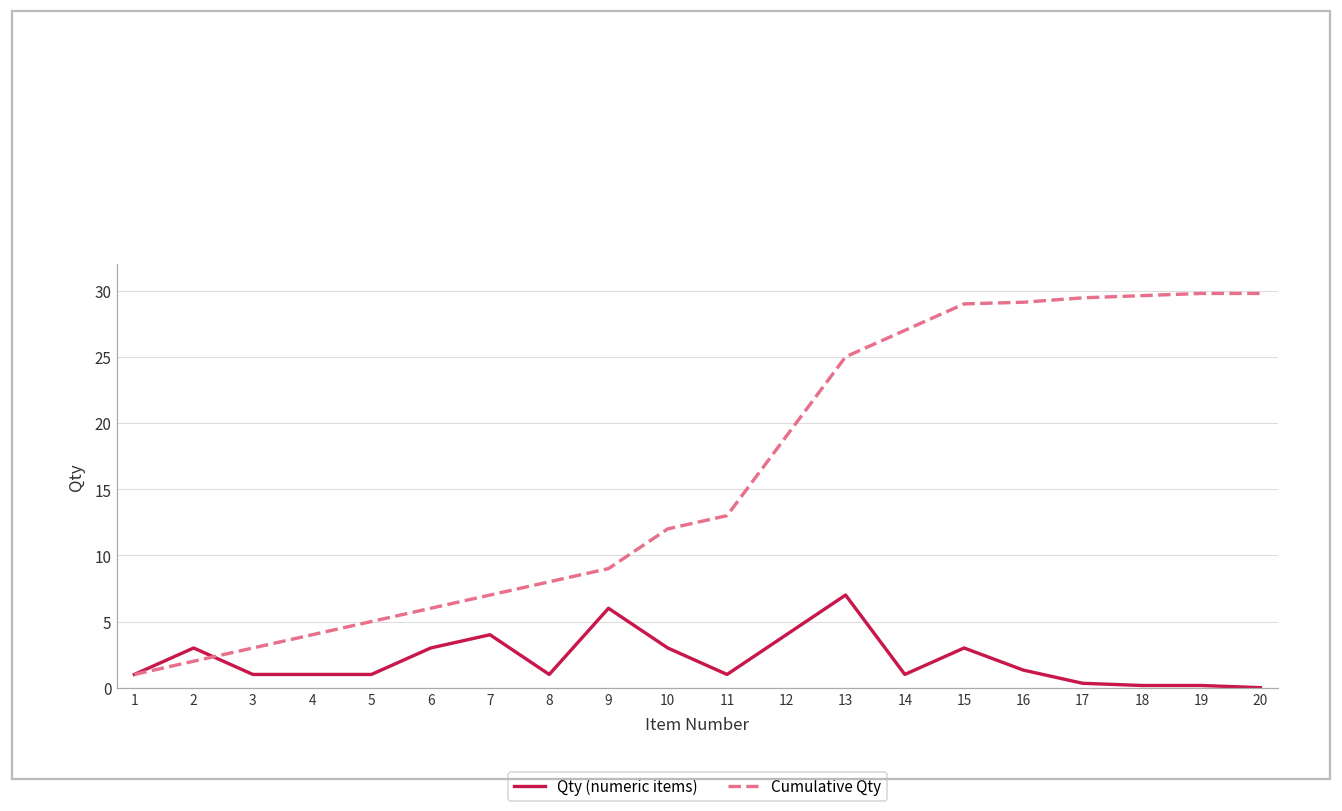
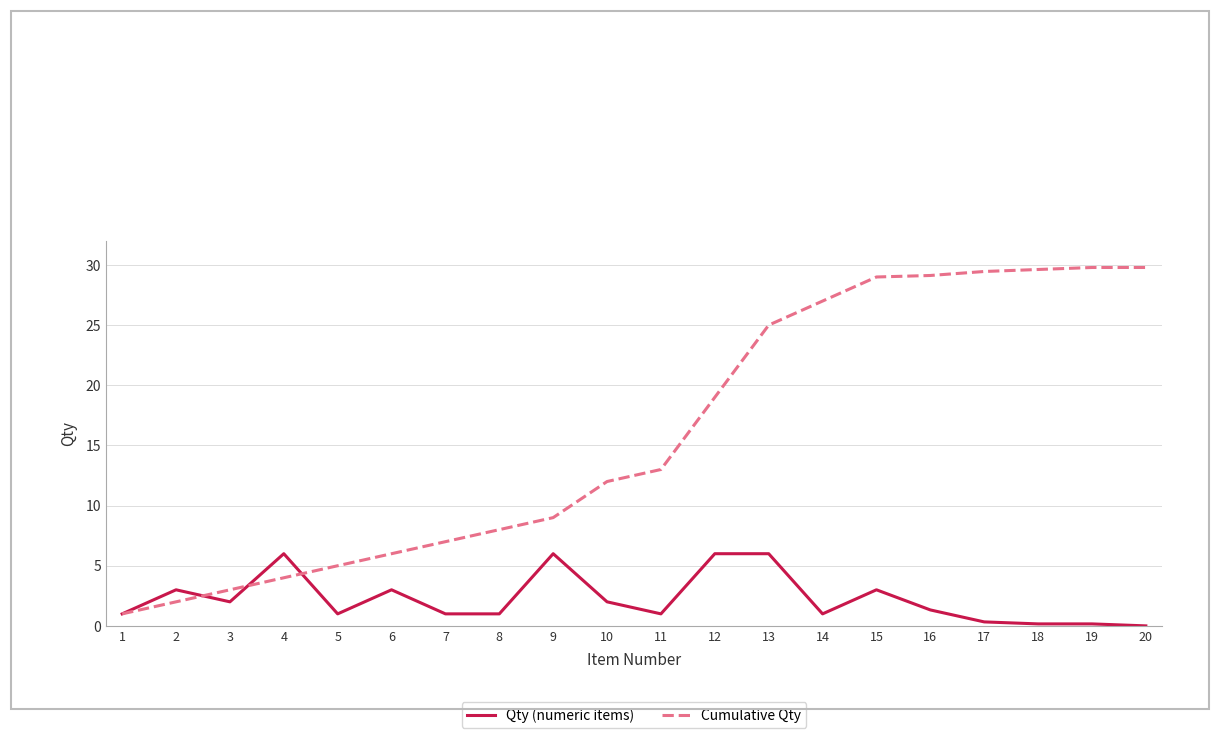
  {
    "Qty (numeric items)": {
      "2": 3,
-     "3": 1,
-     "4": 1,
+     "3": 2,
+     "4": 6,
      "5": 1,
      "6": 3,
-     "7": 4,
+     "7": 1,
      "8": 1,
      "9": 6,
-     "10": 3,
+     "10": 2,
      "11": 1,
-     "12": 4,
-     "13": 7,
+     "12": 6,
+     "13": 6,
      "14": 1,
      "15": 3,
      "16": 1.3,
      "17": 0.3,
      "18": 0,
      "19": 0,
      "20": 0
    }
  }
